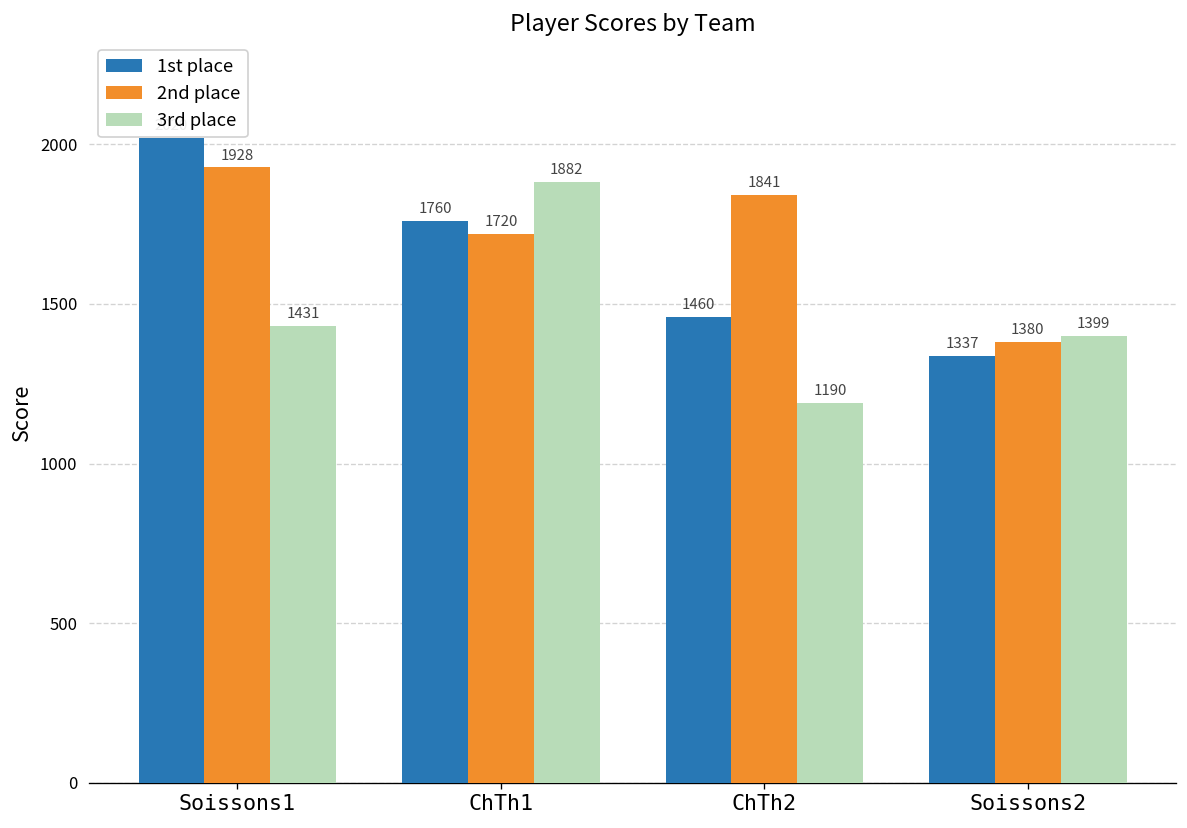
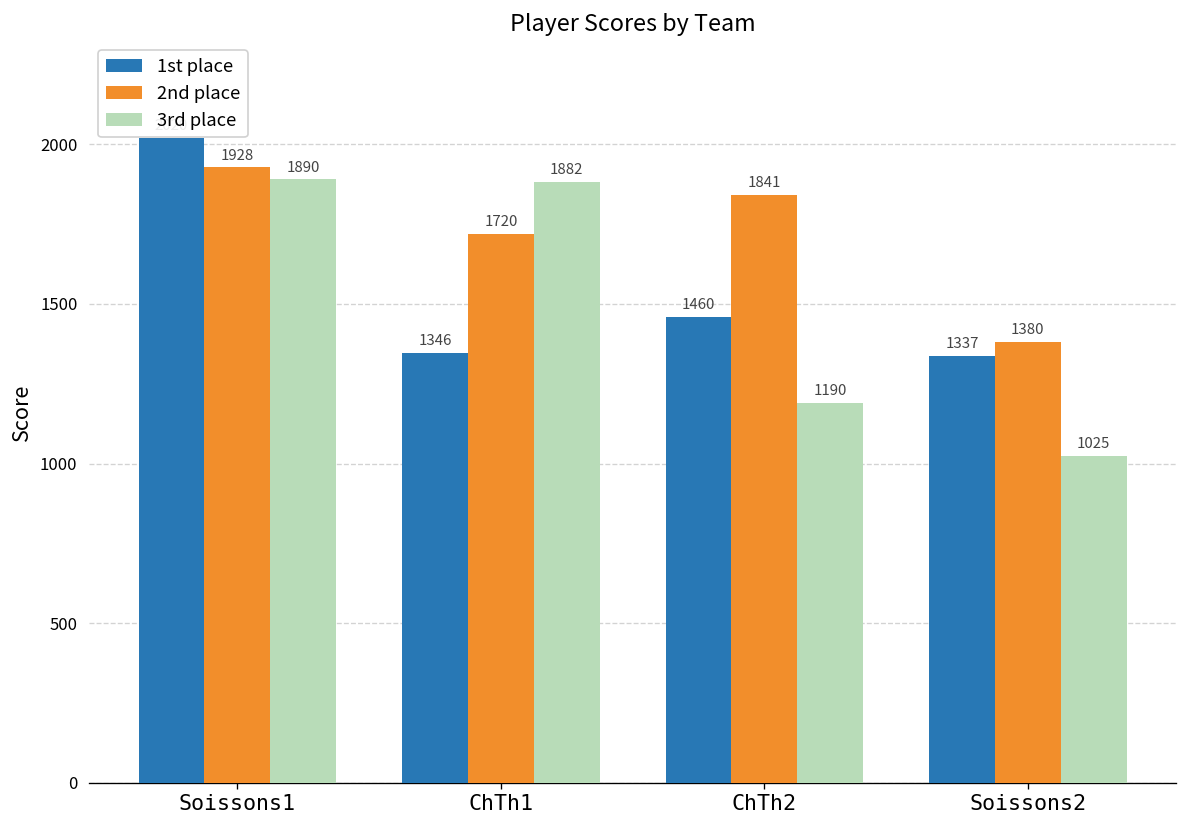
  {
    "1st place": {
-     "ChTh1": 1760,
+     "ChTh1": 1346,
      "ChTh2": 1460,
      "Soissons2": 1337
    },
    "2nd place": {
      "Soissons1": 1928,
      "ChTh1": 1720,
      "ChTh2": 1841,
      "Soissons2": 1380
    },
    "3rd place": {
-     "Soissons1": 1431,
+     "Soissons1": 1890,
      "ChTh1": 1882,
      "ChTh2": 1190,
-     "Soissons2": 1399
+     "Soissons2": 1025
    }
  }
